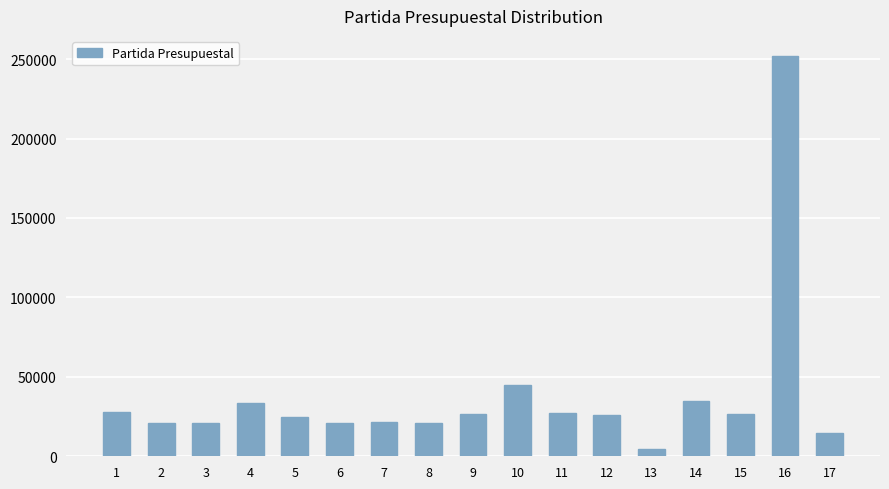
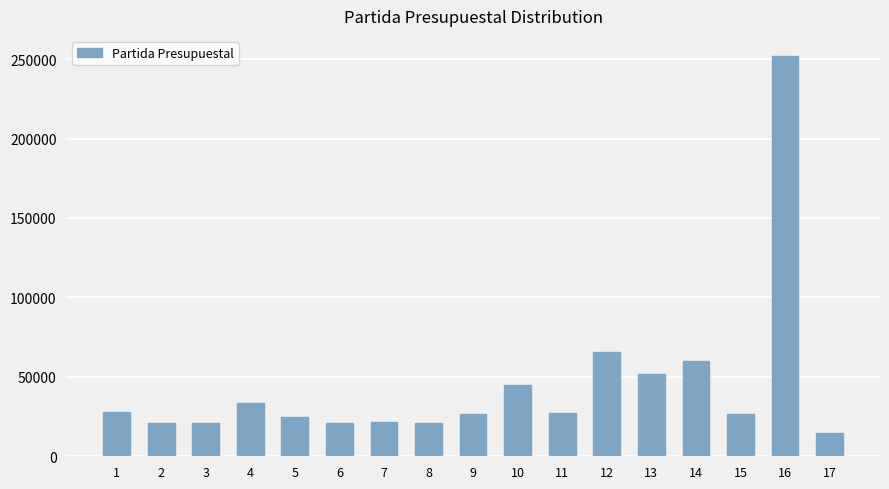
  {
    "1": 28000,
    "2": 21000,
    "3": 21000,
    "4": 34000,
    "5": 25000,
    "6": 21000,
    "7": 21000,
    "8": 21000,
    "9": 27000,
    "10": 45000,
    "11": 27000,
-   "12": 26000,
-   "13": 4000,
-   "14": 35000,
+   "12": 66000,
+   "13": 52000,
+   "14": 60000,
    "15": 27000,
    "16": 252000,
    "17": 14000
  }
